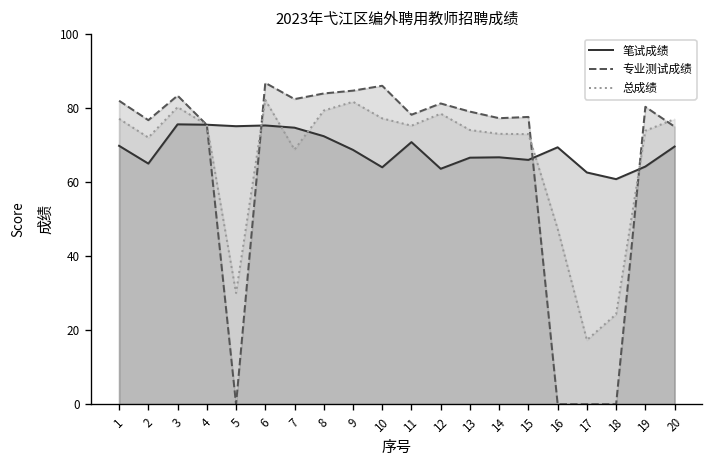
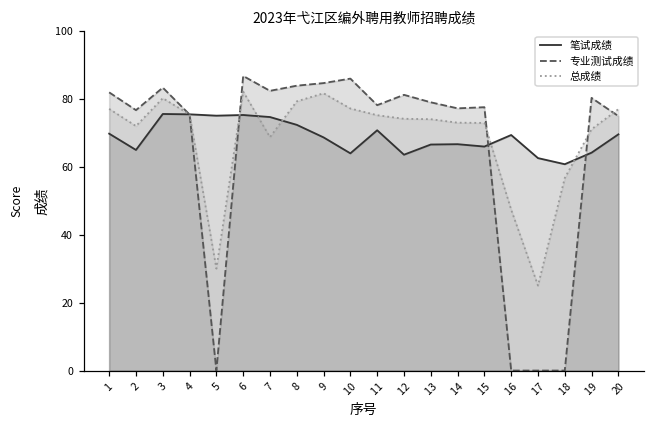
  {
    "总成绩": {
      "1": 77,
      "2": 72,
      "3": 80,
      "5": 30,
      "6": 82,
      "7": 69,
      "8": 79,
      "9": 82,
      "10": 77,
      "11": 75,
-     "12": 78,
+     "12": 74,
      "13": 74,
      "14": 73,
      "15": 73,
      "16": 47,
-     "17": 17,
-     "18": 24,
-     "19": 74,
+     "17": 25,
+     "18": 57,
+     "19": 71,
      "20": 77
    }
  }
